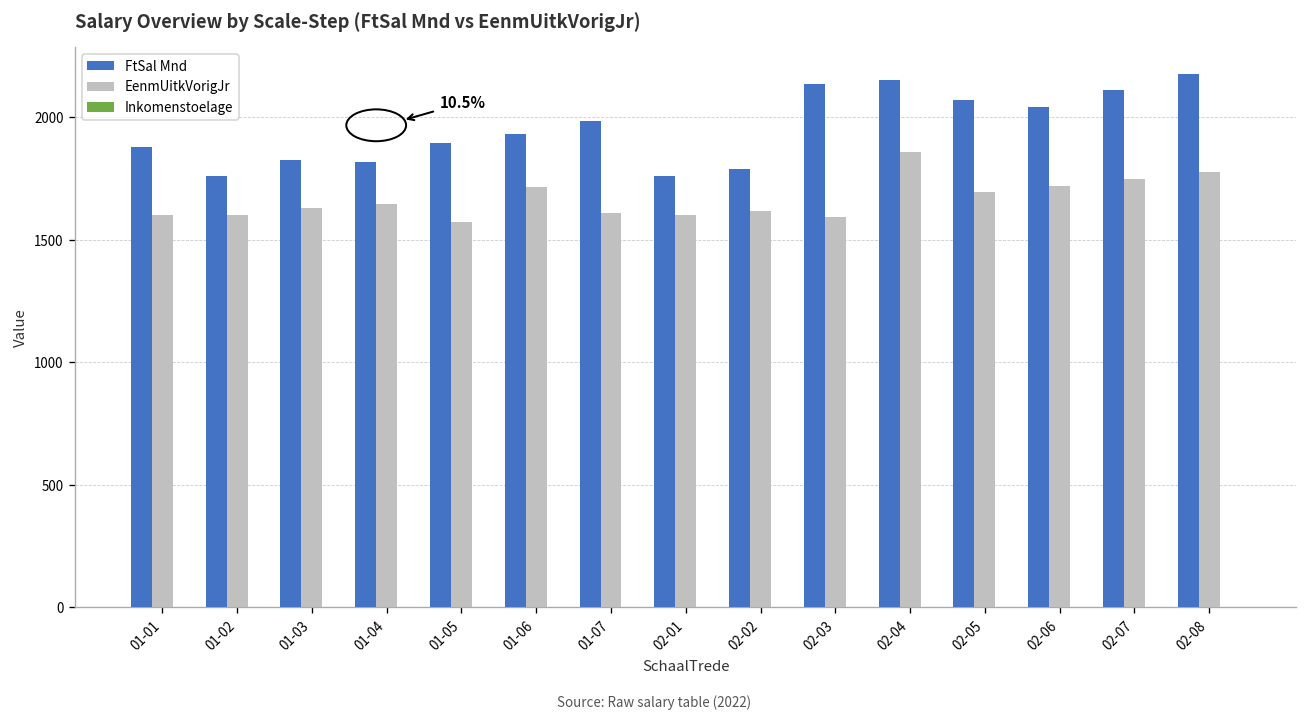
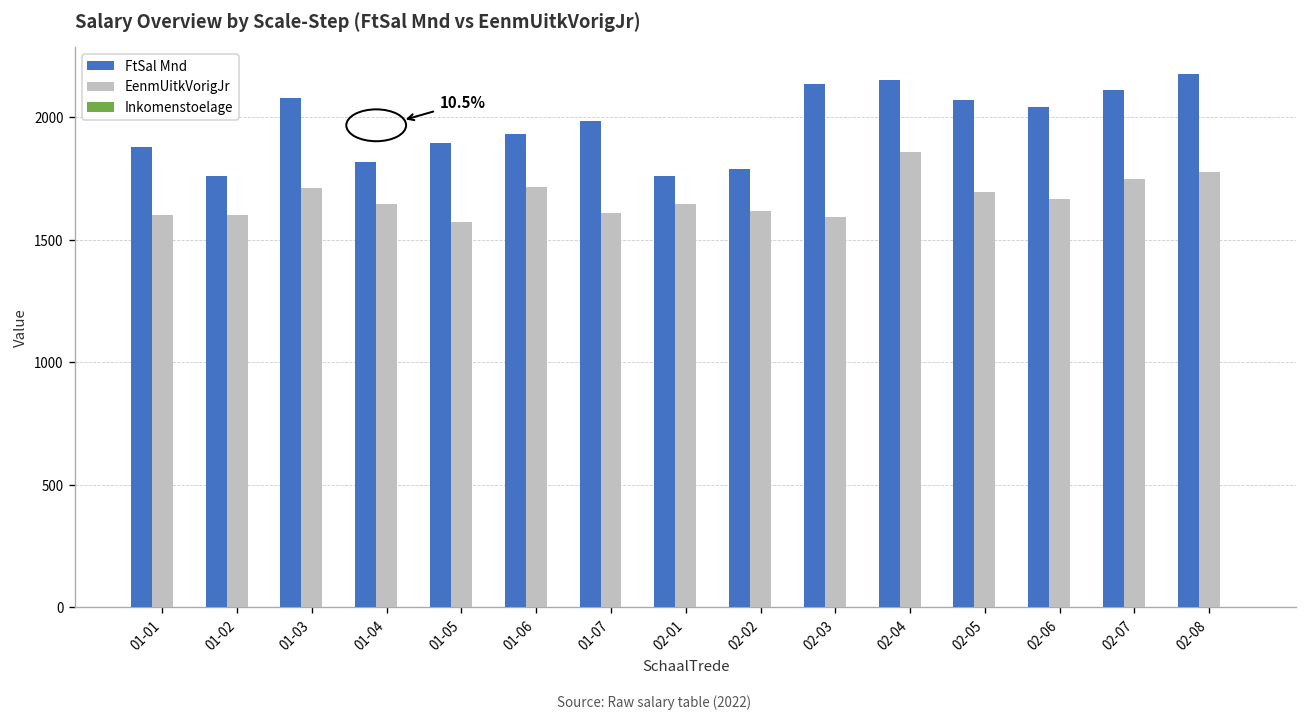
  {
    "FtSal Mnd": {
      "01-01": 1880,
      "01-02": 1760,
-     "01-03": 1820,
+     "01-03": 2080,
      "01-04": 1820,
      "01-06": 1930,
      "01-07": 1980,
      "02-01": 1760,
      "02-02": 1790,
      "02-03": 2130,
      "02-04": 2150,
      "02-05": 2070,
      "02-06": 2040,
      "02-07": 2110,
      "02-08": 2180
    },
    "EenmUitkVorigJr": {
      "01-01": 1600,
      "01-02": 1600,
-     "01-03": 1630,
+     "01-03": 1710,
      "01-04": 1640,
      "01-05": 1570,
      "01-06": 1720,
      "01-07": 1610,
-     "02-01": 1600,
+     "02-01": 1650,
      "02-02": 1620,
      "02-03": 1590,
      "02-04": 1860,
      "02-05": 1700,
-     "02-06": 1720,
+     "02-06": 1670,
      "02-07": 1750,
      "02-08": 1780
    },
    "Inkomenstoelage": {
      "01-01": 0,
      "01-02": 0,
      "01-03": 0,
      "01-04": 0,
      "01-05": 0,
      "01-06": 0,
      "01-07": 0,
      "02-01": 0,
      "02-02": 0,
      "02-03": 0,
      "02-04": 0,
      "02-05": 0,
      "02-06": 0,
      "02-07": 0,
      "02-08": 0
    }
  }
